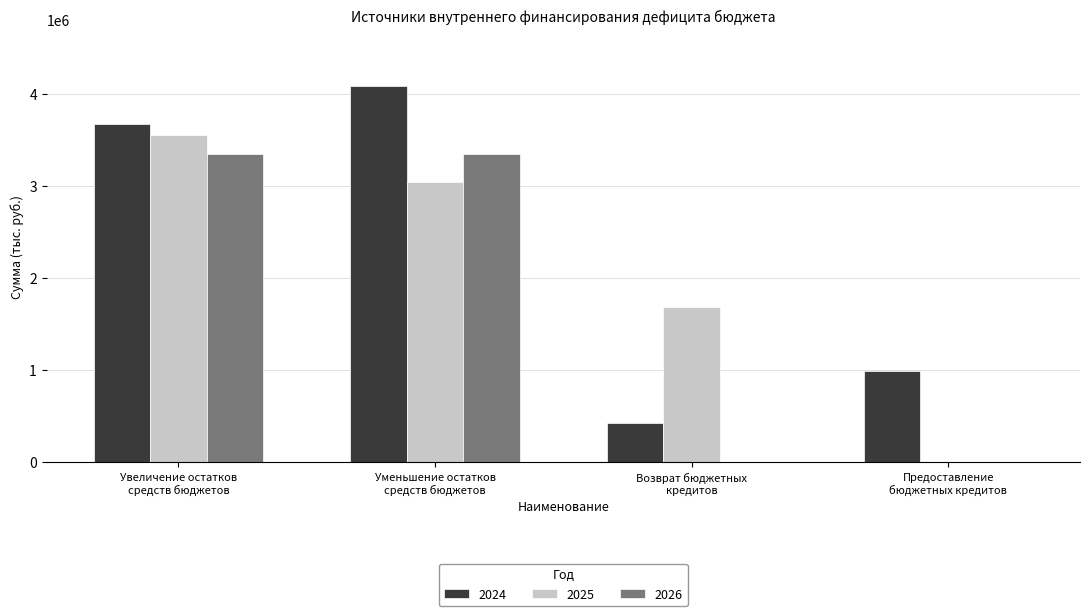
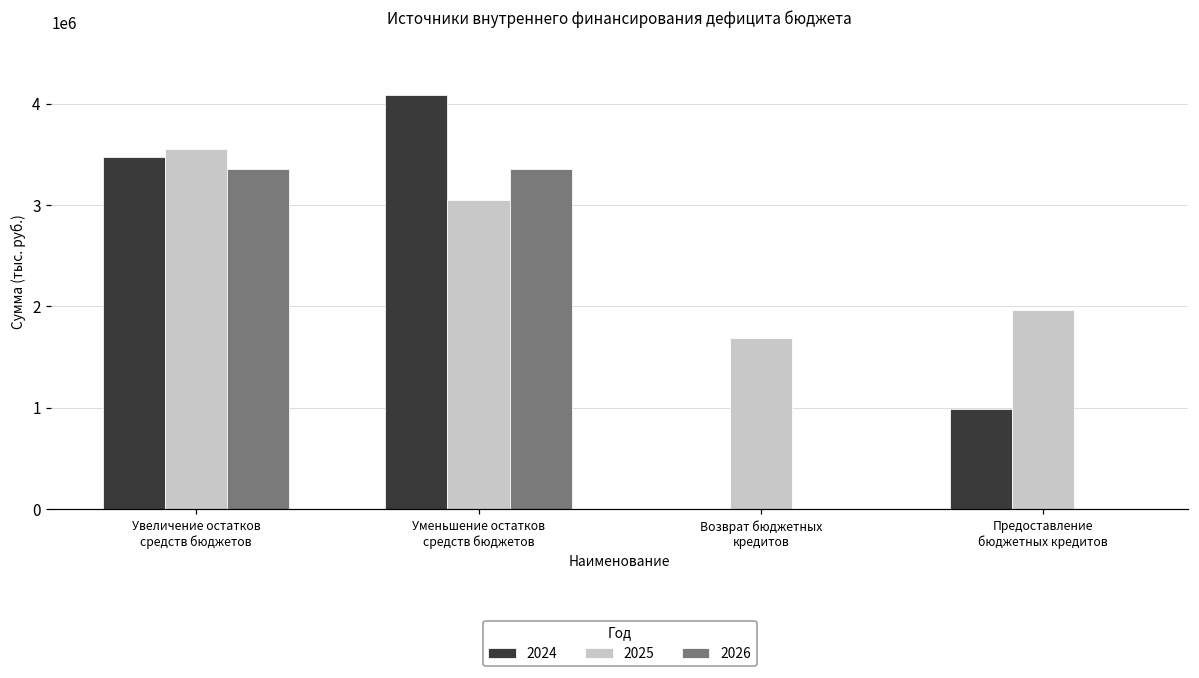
  {
    "2024": {
-     "Увеличение остатков средств бюджетов": 3700000,
+     "Увеличение остатков средств бюджетов": 3500000,
      "Уменьшение остатков средств бюджетов": 4100000,
-     "Возврат бюджетных кредитов": 400000,
+     "Возврат бюджетных кредитов": 0,
      "Предоставление бюджетных кредитов": 1000000
    },
    "2025": {
      "Увеличение остатков средств бюджетов": 3600000,
      "Уменьшение остатков средств бюджетов": 3000000,
      "Возврат бюджетных кредитов": 1700000,
-     "Предоставление бюджетных кредитов": 0
+     "Предоставление бюджетных кредитов": 2000000
    },
    "2026": {
      "Увеличение остатков средств бюджетов": 3300000,
      "Уменьшение остатков средств бюджетов": 3300000
    }
  }
